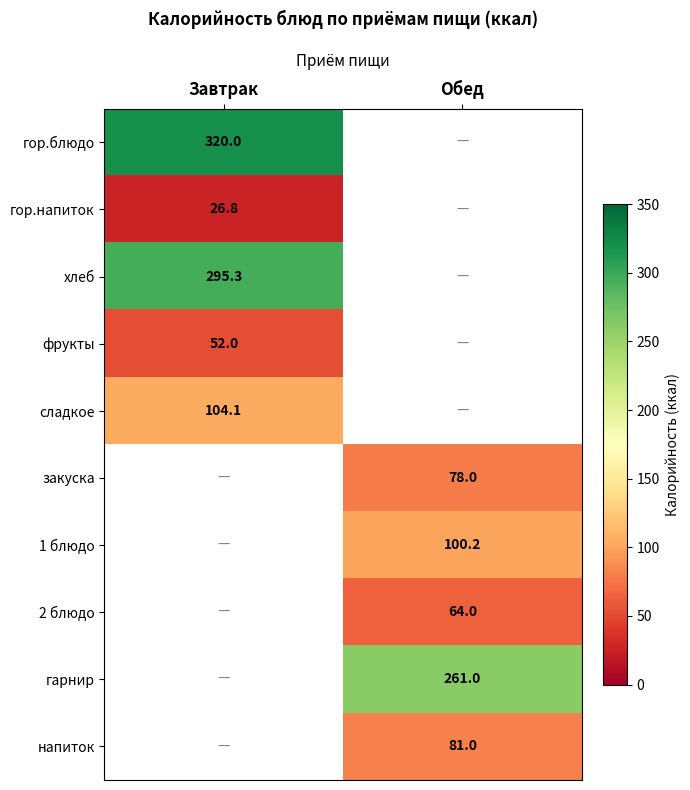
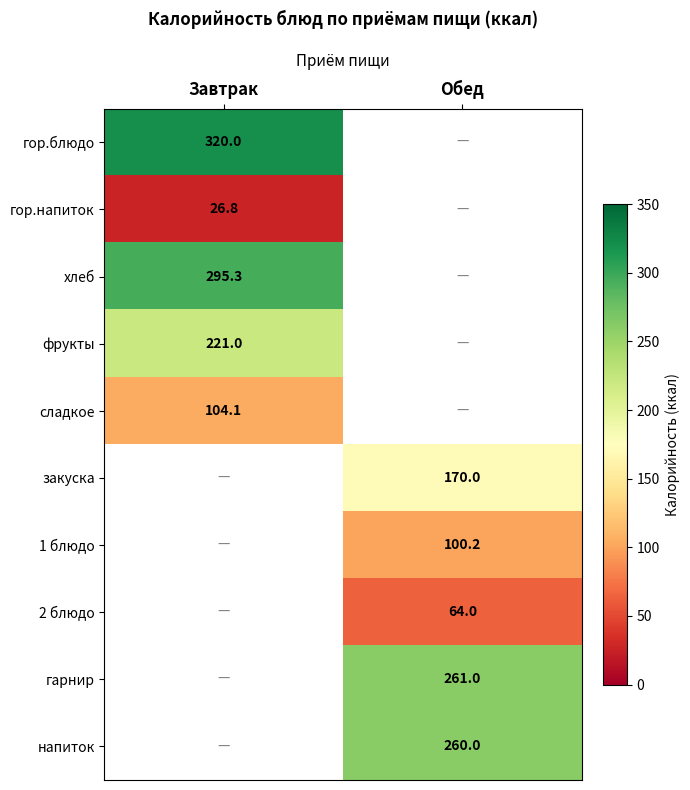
  {
    "гор.блюдо": {
      "Завтрак": 320.0
    },
    "гор.напиток": {
      "Завтрак": 26.8
    },
    "хлеб": {
      "Завтрак": 295.3
    },
    "фрукты": {
-     "Завтрак": 52.0
+     "Завтрак": 221.0
    },
    "сладкое": {
      "Завтрак": 104.1
    },
    "закуска": {
-     "Обед": 78.0
+     "Обед": 170.0
    },
    "1 блюдо": {
      "Обед": 100.2
    },
    "2 блюдо": {
      "Обед": 64.0
    },
    "гарнир": {
      "Обед": 261.0
    },
    "напиток": {
-     "Обед": 81.0
+     "Обед": 260.0
    }
  }
